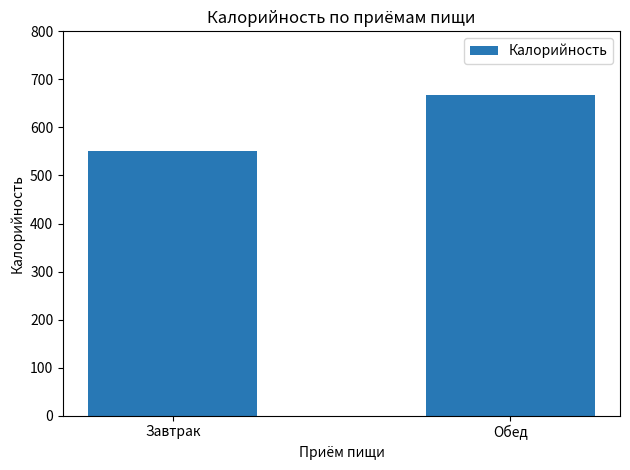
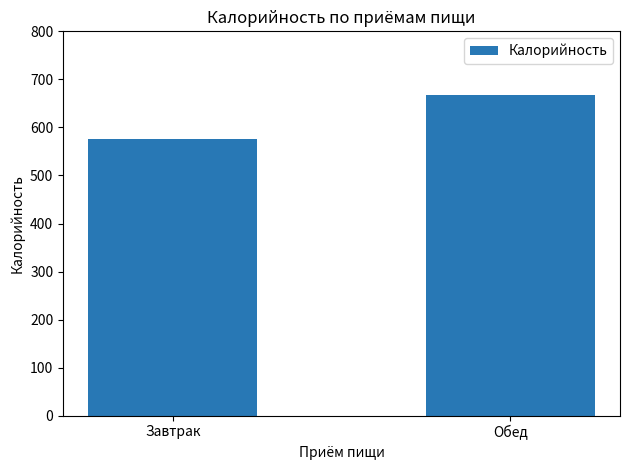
  {
-   "Завтрак": 550,
+   "Завтрак": 580,
    "Обед": 670
  }
